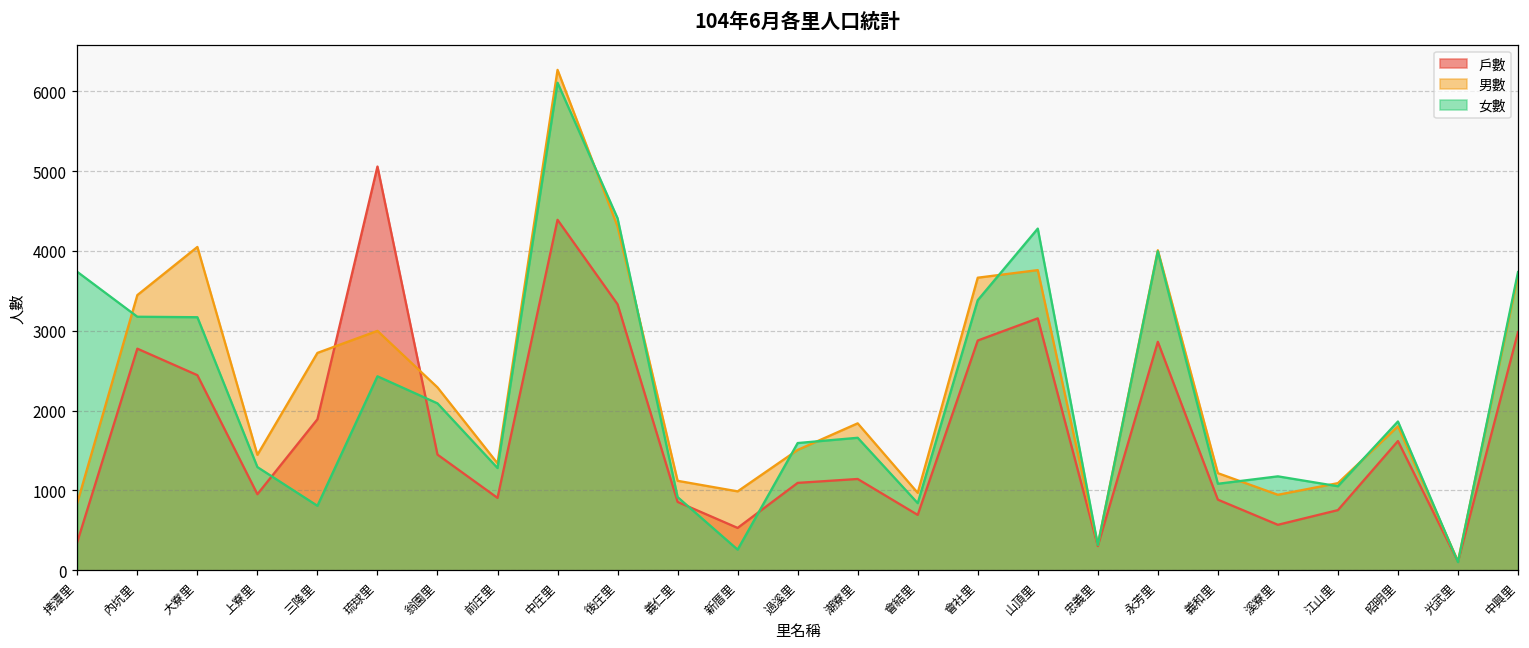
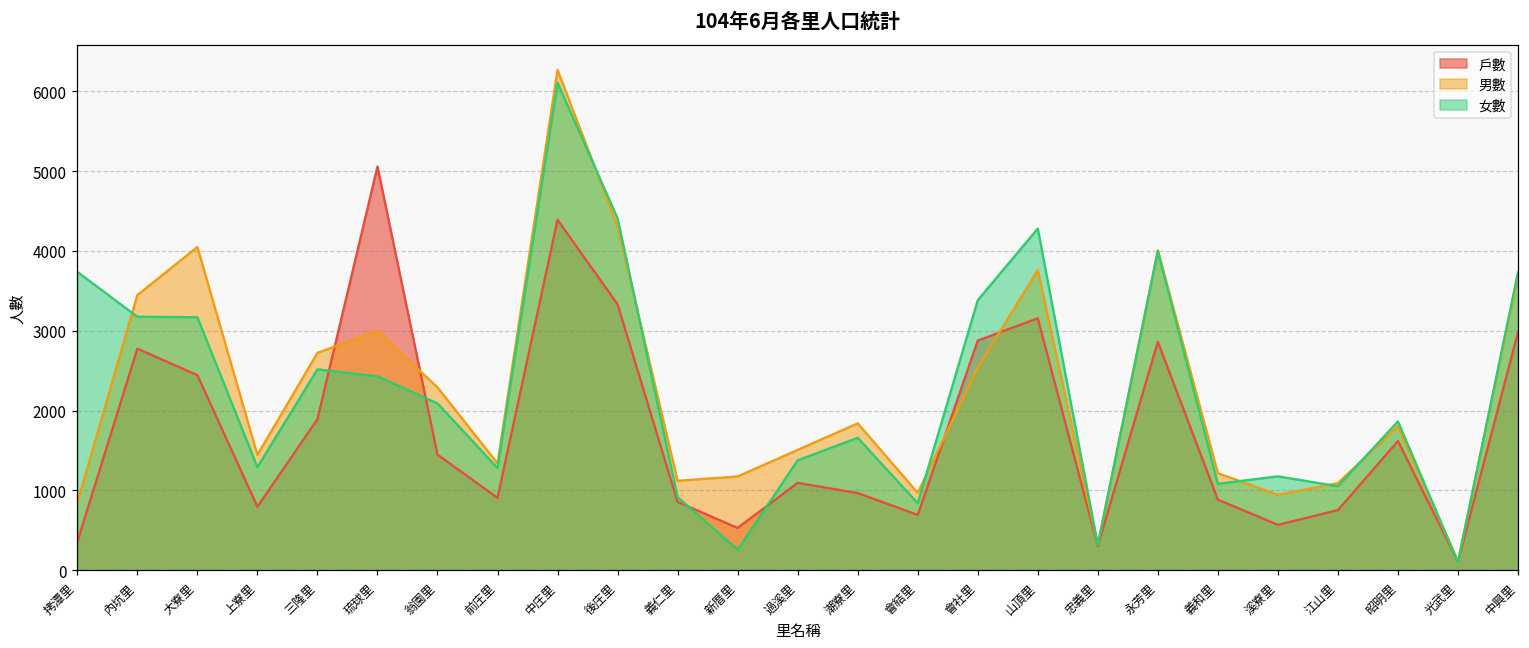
  {
    "戶數": {
      "拷潭里": 400,
      "內坑里": 2800,
      "大寮里": 2400,
-     "上寮里": 1000,
+     "上寮里": 800,
      "三隆里": 1900,
      "琉球里": 5100,
      "翁園里": 1400,
      "前庄里": 900,
      "中庄里": 4400,
      "後庄里": 3300,
      "義仁里": 900,
      "新厝里": 500,
      "過溪里": 1100,
-     "潮寮里": 1100,
+     "潮寮里": 1000,
      "會結里": 700,
      "會社里": 2900,
      "山頂里": 3200,
      "永芳里": 2900,
      "義和里": 900,
      "溪寮里": 600,
      "江山里": 800,
      "昭明里": 1600,
      "中興里": 3000
    },
    "男數": {
      "拷潭里": 800,
      "內坑里": 3400,
      "大寮里": 4100,
      "上寮里": 1400,
      "三隆里": 2700,
      "琉球里": 3000,
      "翁園里": 2300,
      "前庄里": 1300,
      "中庄里": 6300,
      "後庄里": 4300,
      "義仁里": 1100,
-     "新厝里": 1000,
+     "新厝里": 1200,
      "過溪里": 1500,
      "潮寮里": 1800,
      "會結里": 1000,
-     "會社里": 3700,
+     "會社里": 2500,
      "山頂里": 3800,
      "義和里": 1200,
      "溪寮里": 900,
      "江山里": 1100,
      "昭明里": 1800,
      "中興里": 3700
    },
    "女數": {
      "拷潭里": 3700,
      "內坑里": 3200,
      "大寮里": 3200,
      "上寮里": 1300,
-     "三隆里": 800,
+     "三隆里": 2500,
      "琉球里": 2400,
      "翁園里": 2100,
      "前庄里": 1300,
      "中庄里": 6100,
      "後庄里": 4400,
      "義仁里": 900,
      "新厝里": 300,
-     "過溪里": 1600,
+     "過溪里": 1400,
      "潮寮里": 1700,
      "會結里": 800,
      "會社里": 3400,
      "山頂里": 4300,
      "義和里": 1100,
      "溪寮里": 1200,
      "江山里": 1100,
      "昭明里": 1900,
      "中興里": 3700
    }
  }
